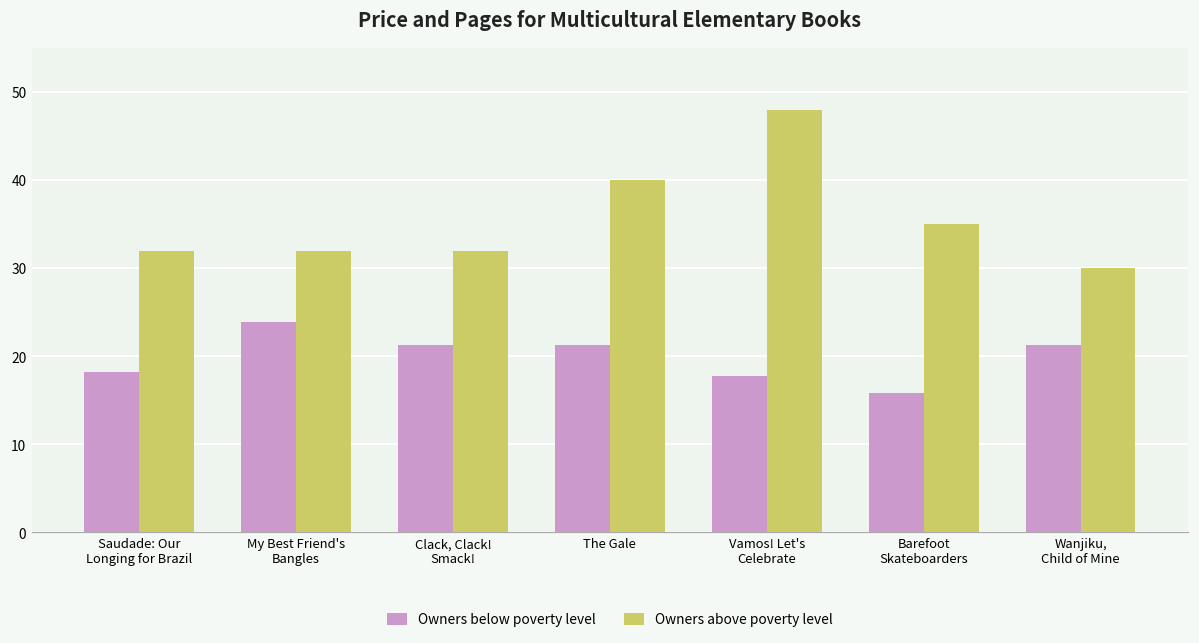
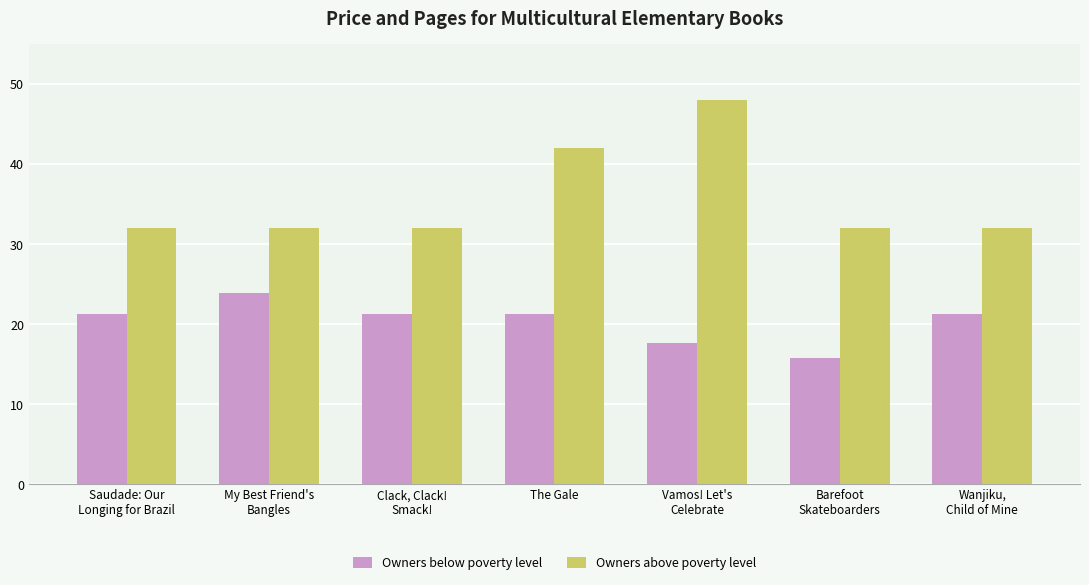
  {
    "Owners below poverty level": {
-     "Saudade: Our Longing for Brazil": 18,
+     "Saudade: Our Longing for Brazil": 21,
      "My Best Friend's Bangles": 24,
      "Clack, Clack! Smack!": 21,
      "The Gale": 21,
      "Vamos! Let's Celebrate": 18,
      "Barefoot Skateboarders": 16,
      "Wanjiku, Child of Mine": 21
    },
    "Owners above poverty level": {
      "Saudade: Our Longing for Brazil": 32,
      "My Best Friend's Bangles": 32,
      "Clack, Clack! Smack!": 32,
-     "The Gale": 40,
+     "The Gale": 42,
      "Vamos! Let's Celebrate": 48,
-     "Barefoot Skateboarders": 35,
-     "Wanjiku, Child of Mine": 30
+     "Barefoot Skateboarders": 32,
+     "Wanjiku, Child of Mine": 32
    }
  }
